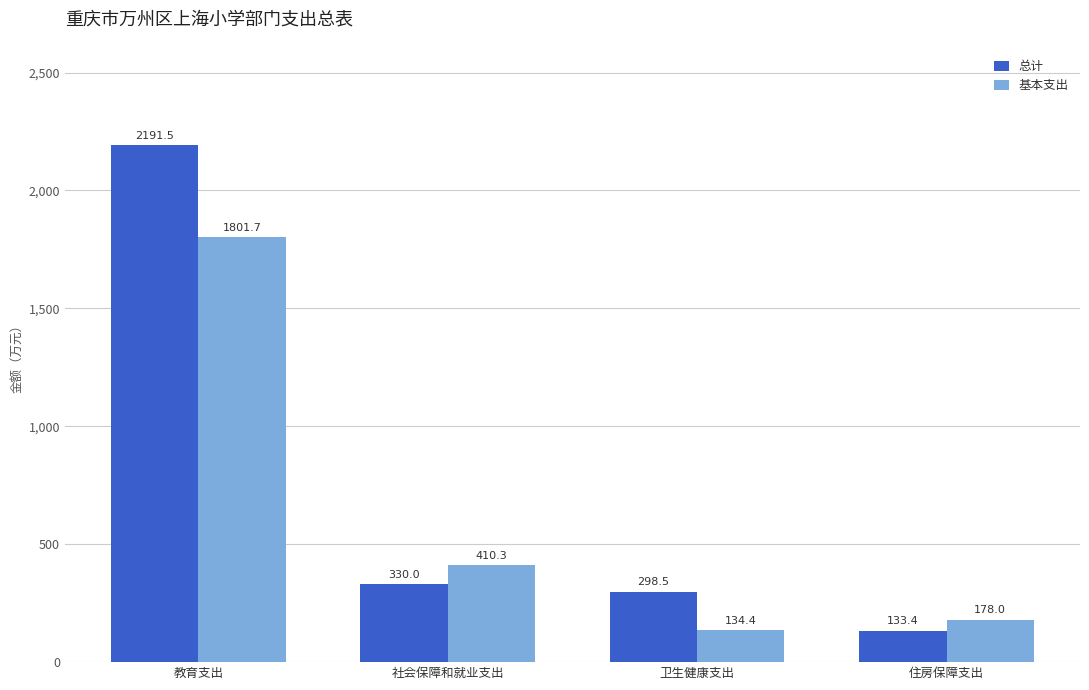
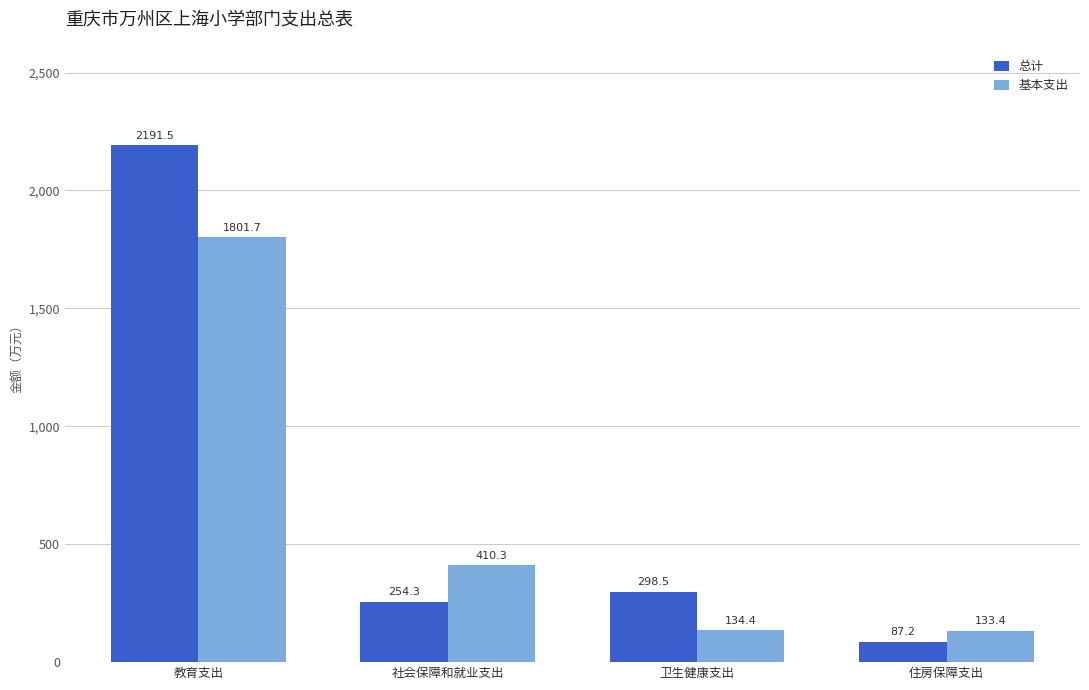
  {
    "总计": {
      "教育支出": 2191.5,
-     "社会保障和就业支出": 330.0,
+     "社会保障和就业支出": 254.3,
      "卫生健康支出": 298.5,
-     "住房保障支出": 133.4
+     "住房保障支出": 87.2
    },
    "基本支出": {
      "教育支出": 1801.7,
      "社会保障和就业支出": 410.3,
      "卫生健康支出": 134.4,
-     "住房保障支出": 178.0
+     "住房保障支出": 133.4
    }
  }
